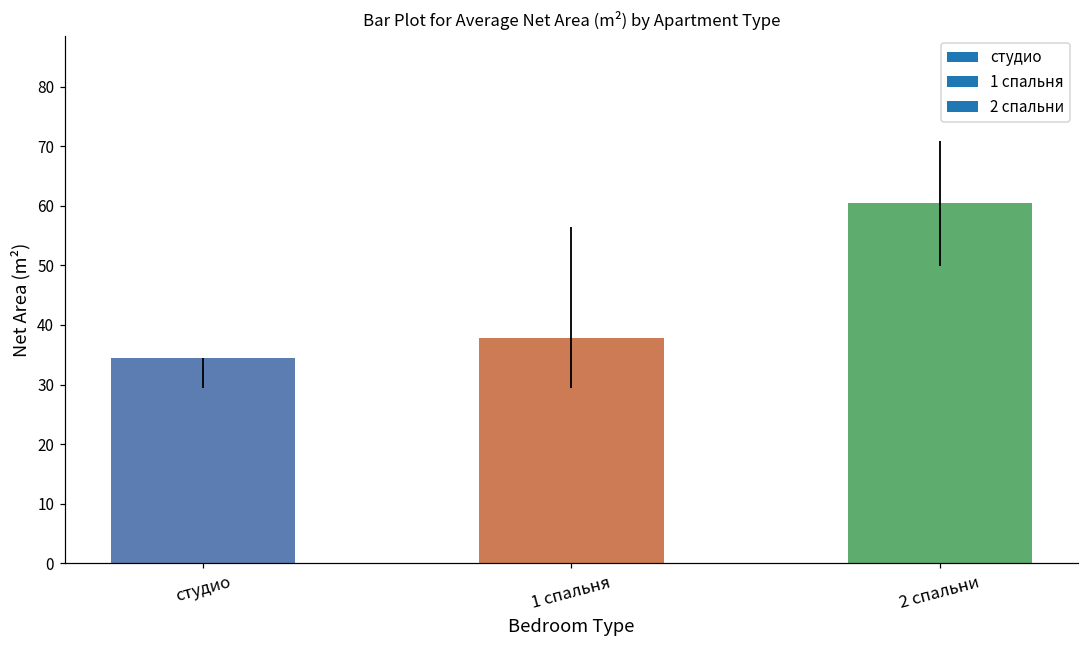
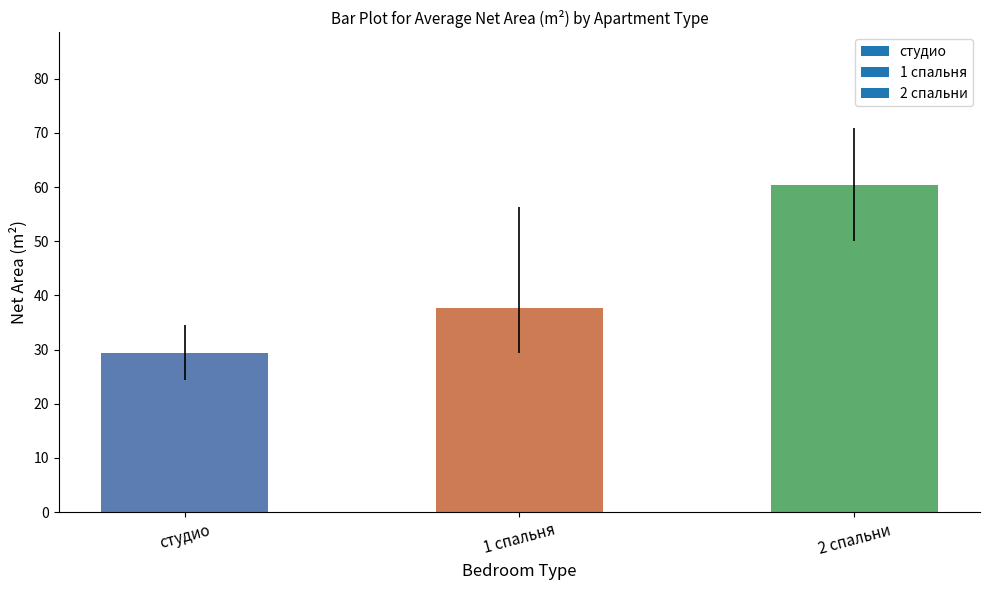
  {
-   "студио": 34,
+   "студио": 29,
    "1 спальня": 38,
    "2 спальни": 60
  }
